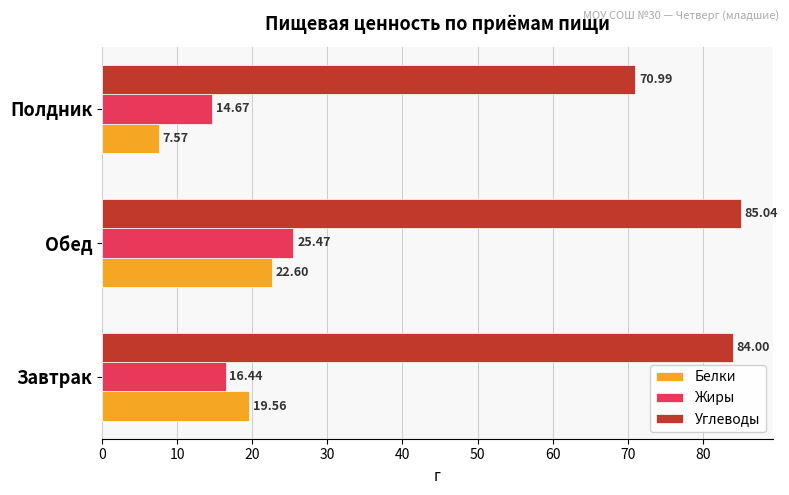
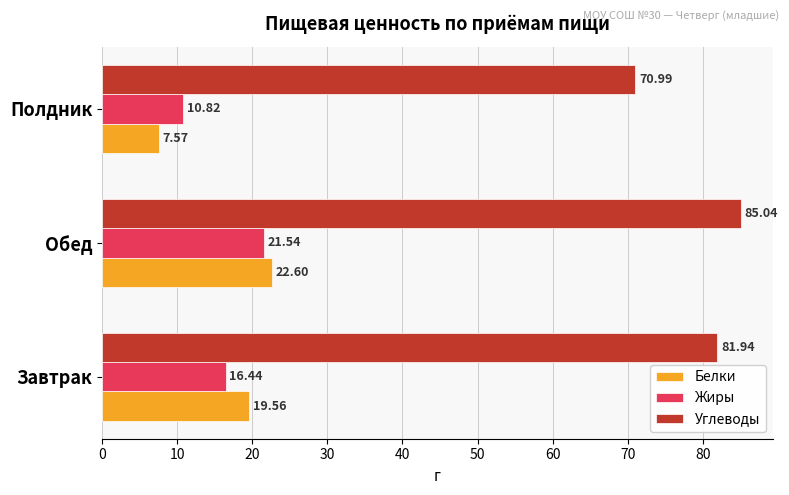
  {
    "Белки": {
      "Полдник": 7.57,
      "Обед": 22.60,
      "Завтрак": 19.56
    },
    "Жиры": {
-     "Полдник": 14.67,
-     "Обед": 25.47,
+     "Полдник": 10.82,
+     "Обед": 21.54,
      "Завтрак": 16.44
    },
    "Углеводы": {
      "Полдник": 70.99,
      "Обед": 85.04,
-     "Завтрак": 84.00
+     "Завтрак": 81.94
    }
  }
